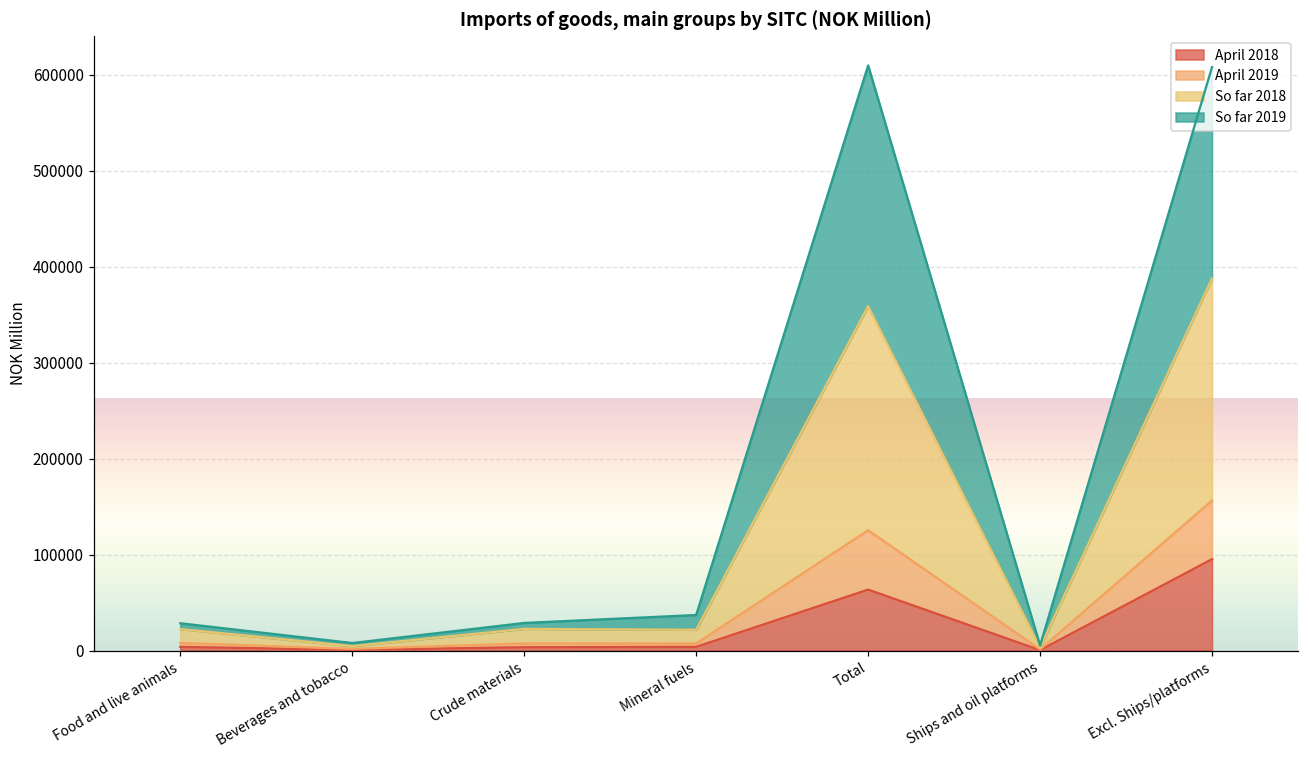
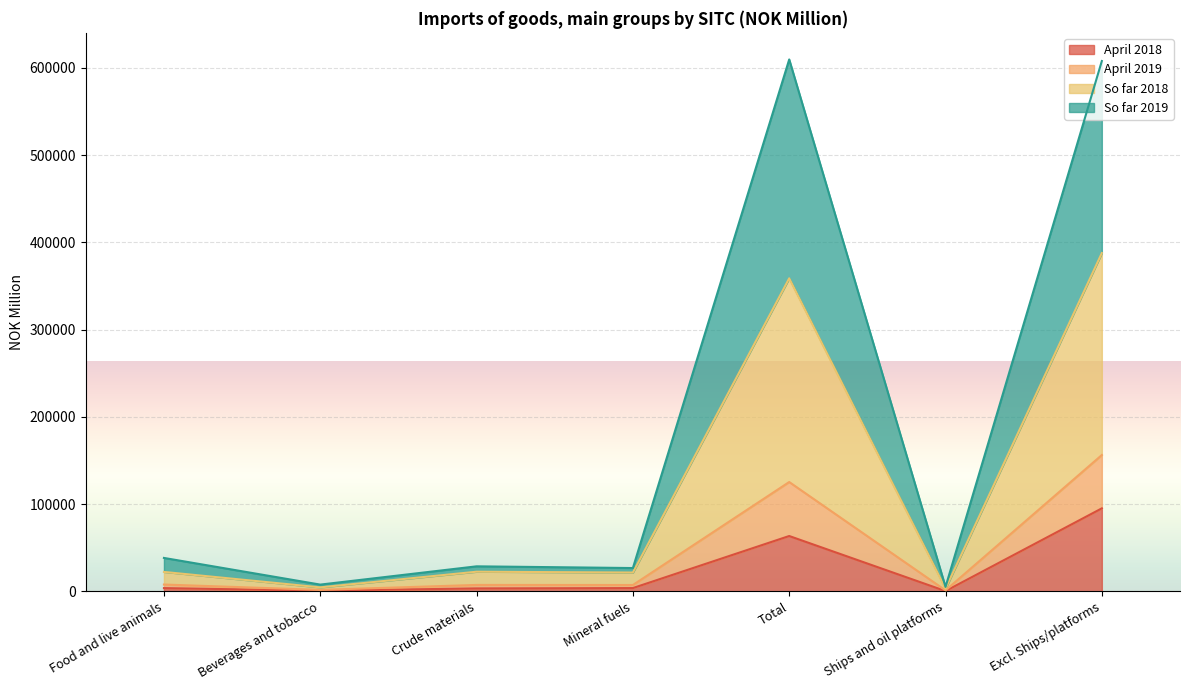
  {
    "April 2018": {
      "Food and live animals": 0,
      "Crude materials": 0,
      "Mineral fuels": 0,
      "Total": 60000,
      "Excl. Ships/platforms": 100000
    },
    "So far 2019": {
-     "Food and live animals": 10000,
+     "Food and live animals": 20000,
      "Beverages and tobacco": 0,
      "Crude materials": 10000,
-     "Mineral fuels": 20000,
+     "Mineral fuels": 10000,
      "Total": 250000
    }
  }
